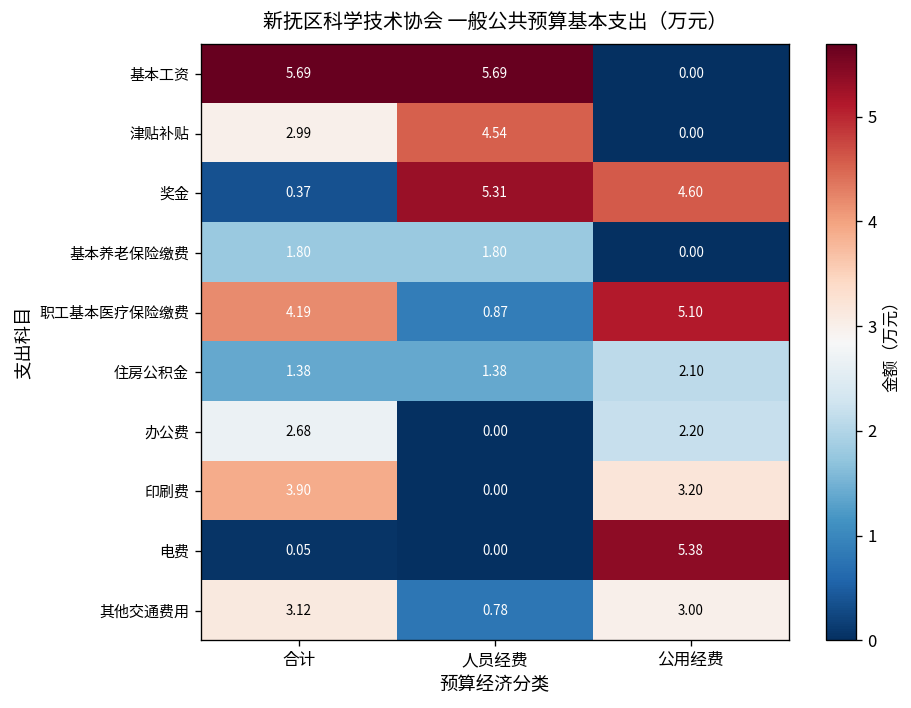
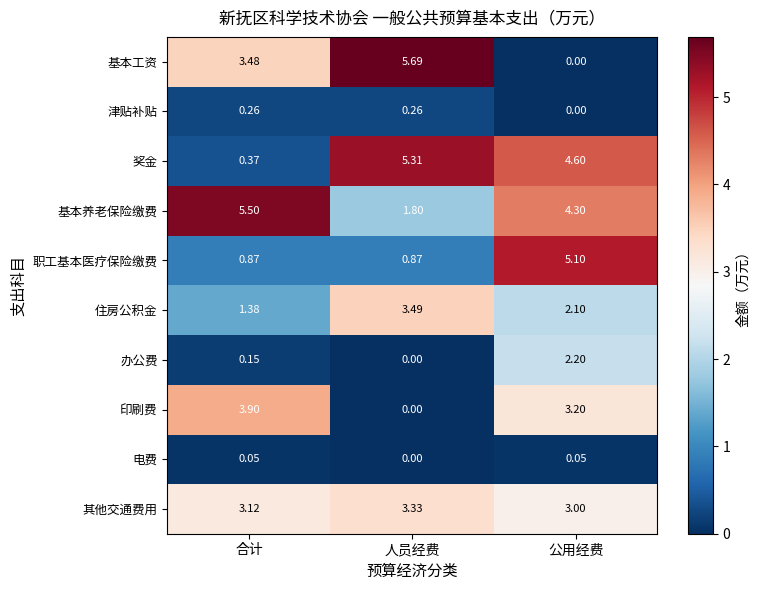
  {
    "基本工资": {
-     "合计": 5.69,
+     "合计": 3.48,
      "人员经费": 5.69,
      "公用经费": 0.00
    },
    "津贴补贴": {
-     "合计": 2.99,
-     "人员经费": 4.54,
+     "合计": 0.26,
+     "人员经费": 0.26,
      "公用经费": 0.00
    },
    "奖金": {
      "合计": 0.37,
      "人员经费": 5.31,
      "公用经费": 4.60
    },
    "基本养老保险缴费": {
-     "合计": 1.80,
+     "合计": 5.50,
      "人员经费": 1.80,
-     "公用经费": 0.00
+     "公用经费": 4.30
    },
    "职工基本医疗保险缴费": {
-     "合计": 4.19,
+     "合计": 0.87,
      "人员经费": 0.87,
      "公用经费": 5.10
    },
    "住房公积金": {
      "合计": 1.38,
-     "人员经费": 1.38,
+     "人员经费": 3.49,
      "公用经费": 2.10
    },
    "办公费": {
-     "合计": 2.68,
+     "合计": 0.15,
      "人员经费": 0.00,
      "公用经费": 2.20
    },
    "印刷费": {
      "合计": 3.90,
      "人员经费": 0.00,
      "公用经费": 3.20
    },
    "电费": {
      "合计": 0.05,
      "人员经费": 0.00,
-     "公用经费": 5.38
+     "公用经费": 0.05
    },
    "其他交通费用": {
      "合计": 3.12,
-     "人员经费": 0.78,
+     "人员经费": 3.33,
      "公用经费": 3.00
    }
  }
